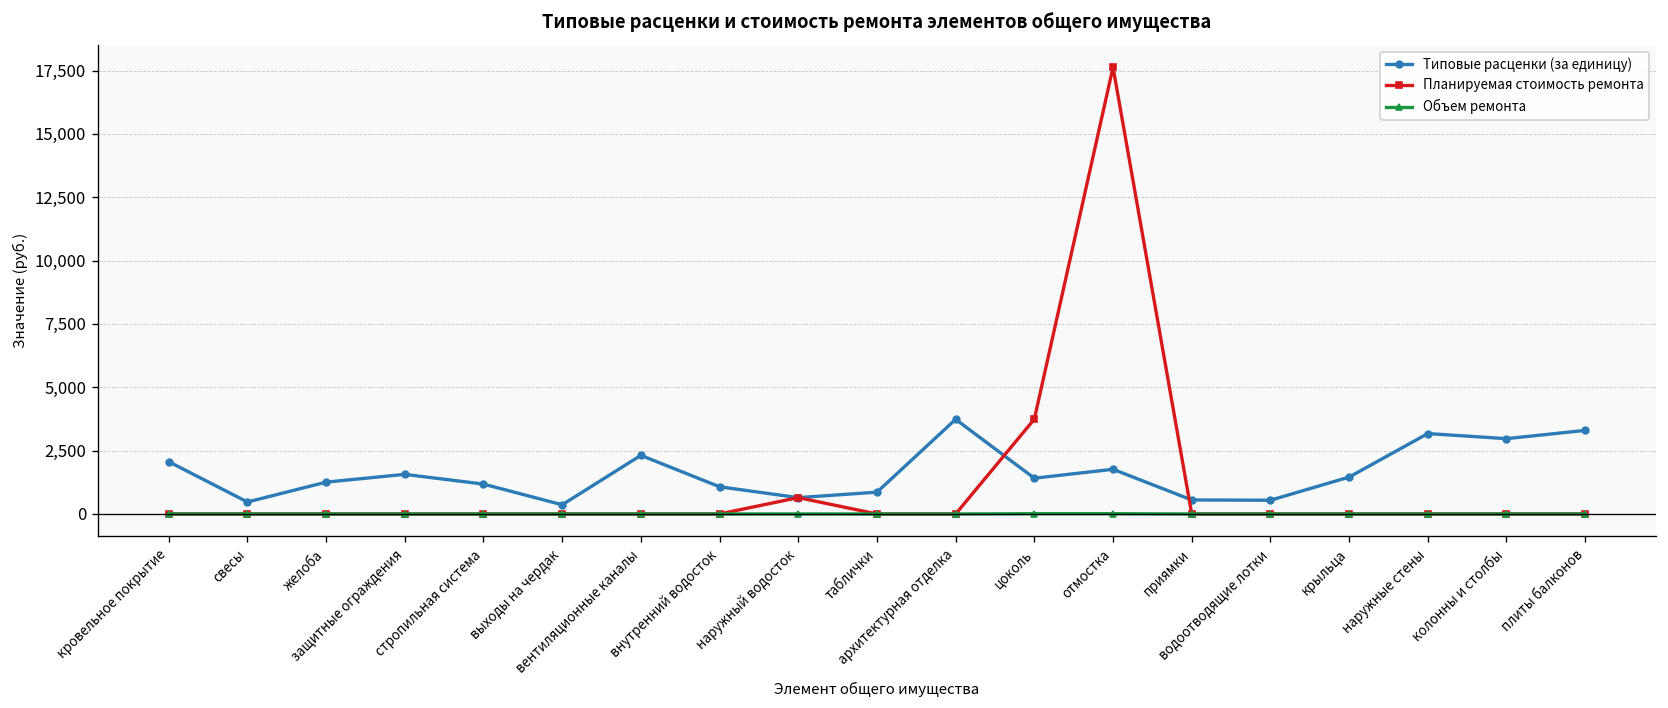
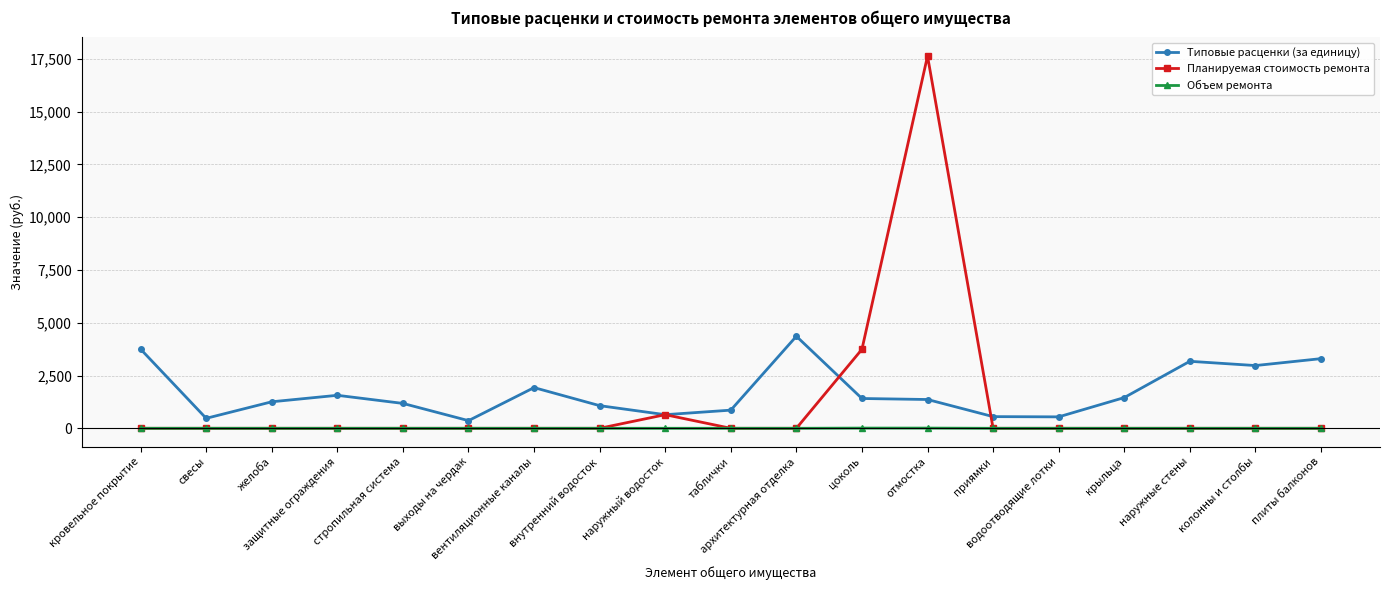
  {
    "Типовые расценки (за единицу)": {
-     "кровельное покрытие": "2,100",
+     "кровельное покрытие": "3,700",
      "свесы": "500",
      "желоба": "1,300",
      "защитные ограждения": "1,600",
      "стропильная система": "1,200",
      "выходы на чердак": "400",
-     "вентиляционные каналы": "2,300",
+     "вентиляционные каналы": "1,900",
      "внутренний водосток": "1,100",
      "таблички": "900",
-     "архитектурная отделка": "3,700",
+     "архитектурная отделка": "4,400",
      "цоколь": "1,400",
-     "отмостка": "1,800",
+     "отмостка": "1,400",
      "приямки": "600",
      "водоотводящие лотки": "500",
      "крыльца": "1,500",
      "наружные стены": "3,200",
      "колонны и столбы": "3,000",
      "плиты балконов": "3,300"
    },
    "Планируемая стоимость ремонта": {
      "цоколь": "3,700",
      "отмостка": "17,600"
    },
    "Объем ремонта": {
      "наружный водосток": "0",
      "цоколь": "0",
      "отмостка": "0"
    }
  }
